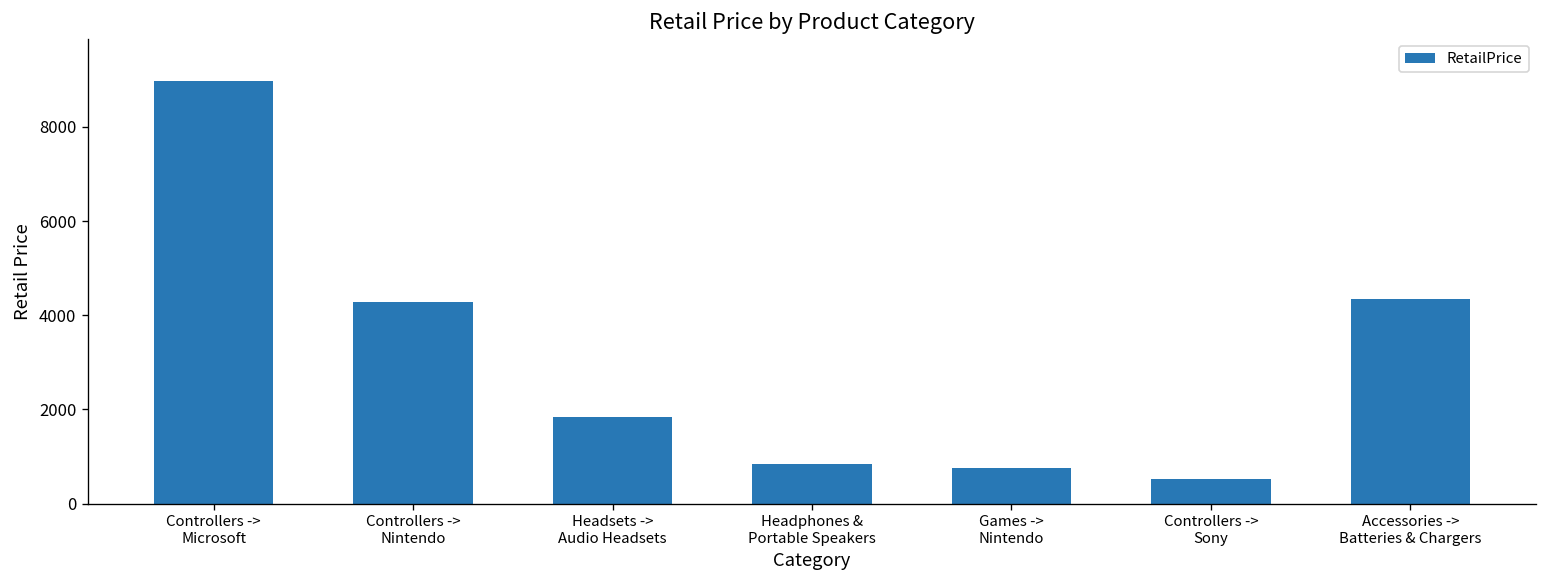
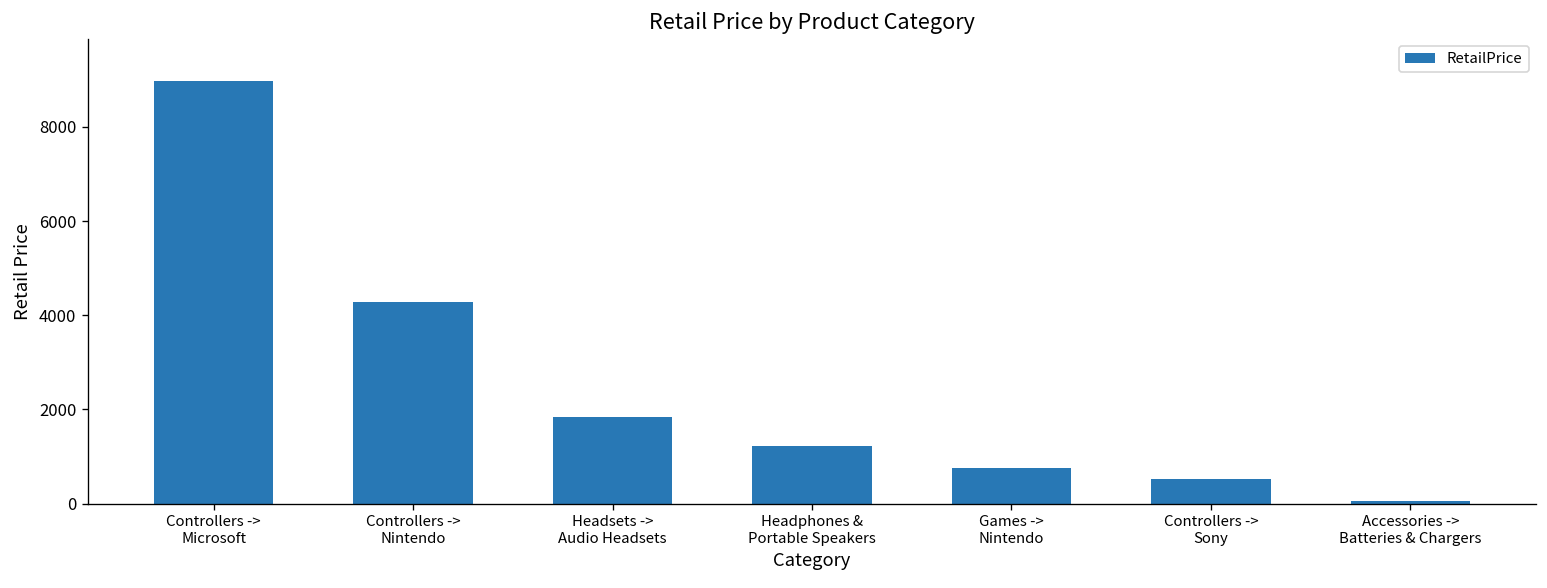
  {
    "Controllers -> Microsoft": 9000,
    "Controllers -> Nintendo": 4300,
    "Headsets -> Audio Headsets": 1800,
-   "Headphones & Portable Speakers": 900,
+   "Headphones & Portable Speakers": 1200,
    "Games -> Nintendo": 800,
    "Controllers -> Sony": 500,
-   "Accessories -> Batteries & Chargers": 4300
+   "Accessories -> Batteries & Chargers": 0
  }
